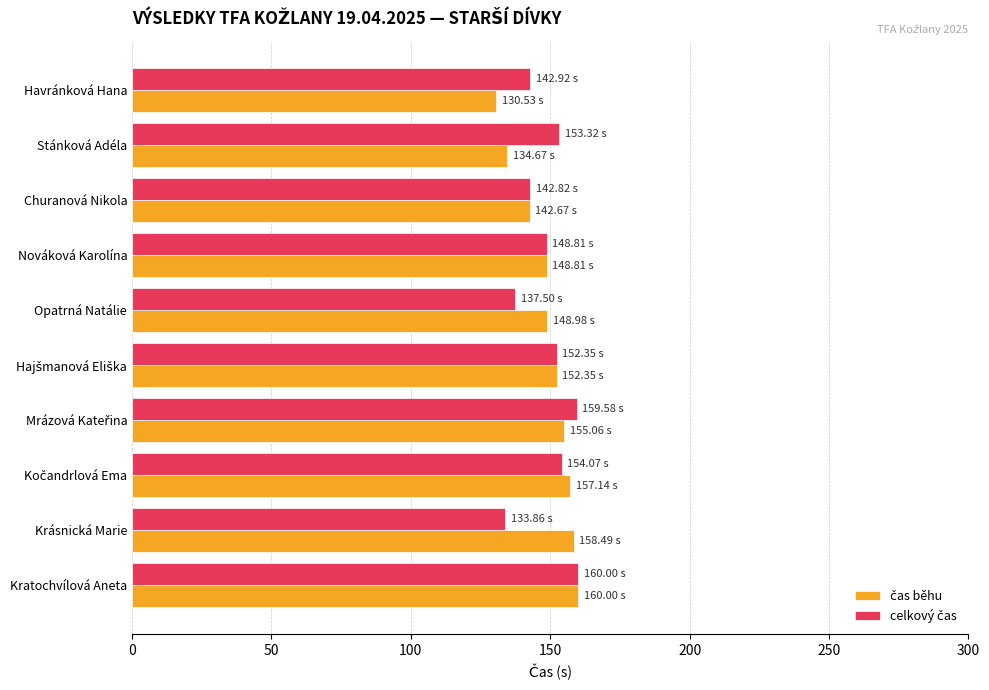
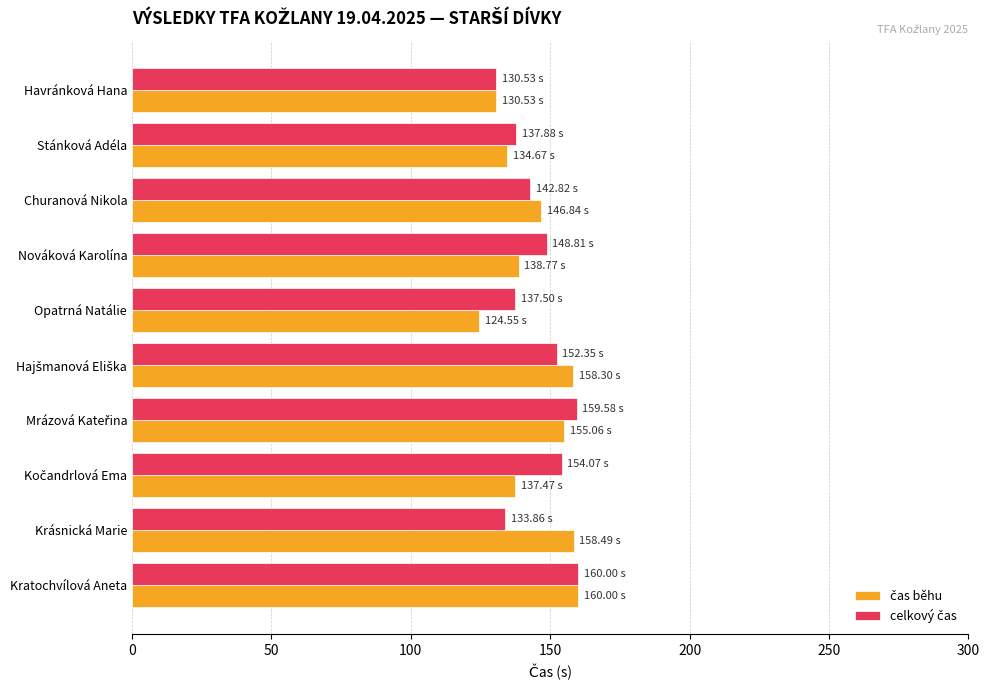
  {
    "čas běhu": {
      "Havránková Hana": 130.53,
      "Stánková Adéla": 134.67,
-     "Churanová Nikola": 142.67,
-     "Nováková Karolína": 148.81,
-     "Opatrná Natálie": 148.98,
-     "Hajšmanová Eliška": 152.35,
+     "Churanová Nikola": 146.84,
+     "Nováková Karolína": 138.77,
+     "Opatrná Natálie": 124.55,
+     "Hajšmanová Eliška": 158.30,
      "Mrázová Kateřina": 155.06,
-     "Kočandrlová Ema": 157.14,
+     "Kočandrlová Ema": 137.47,
      "Krásnická Marie": 158.49,
      "Kratochvílová Aneta": 160.00
    },
    "celkový čas": {
-     "Havránková Hana": 142.92,
-     "Stánková Adéla": 153.32,
+     "Havránková Hana": 130.53,
+     "Stánková Adéla": 137.88,
      "Churanová Nikola": 142.82,
      "Nováková Karolína": 148.81,
      "Opatrná Natálie": 137.50,
      "Hajšmanová Eliška": 152.35,
      "Mrázová Kateřina": 159.58,
      "Kočandrlová Ema": 154.07,
      "Krásnická Marie": 133.86,
      "Kratochvílová Aneta": 160.00
    }
  }
